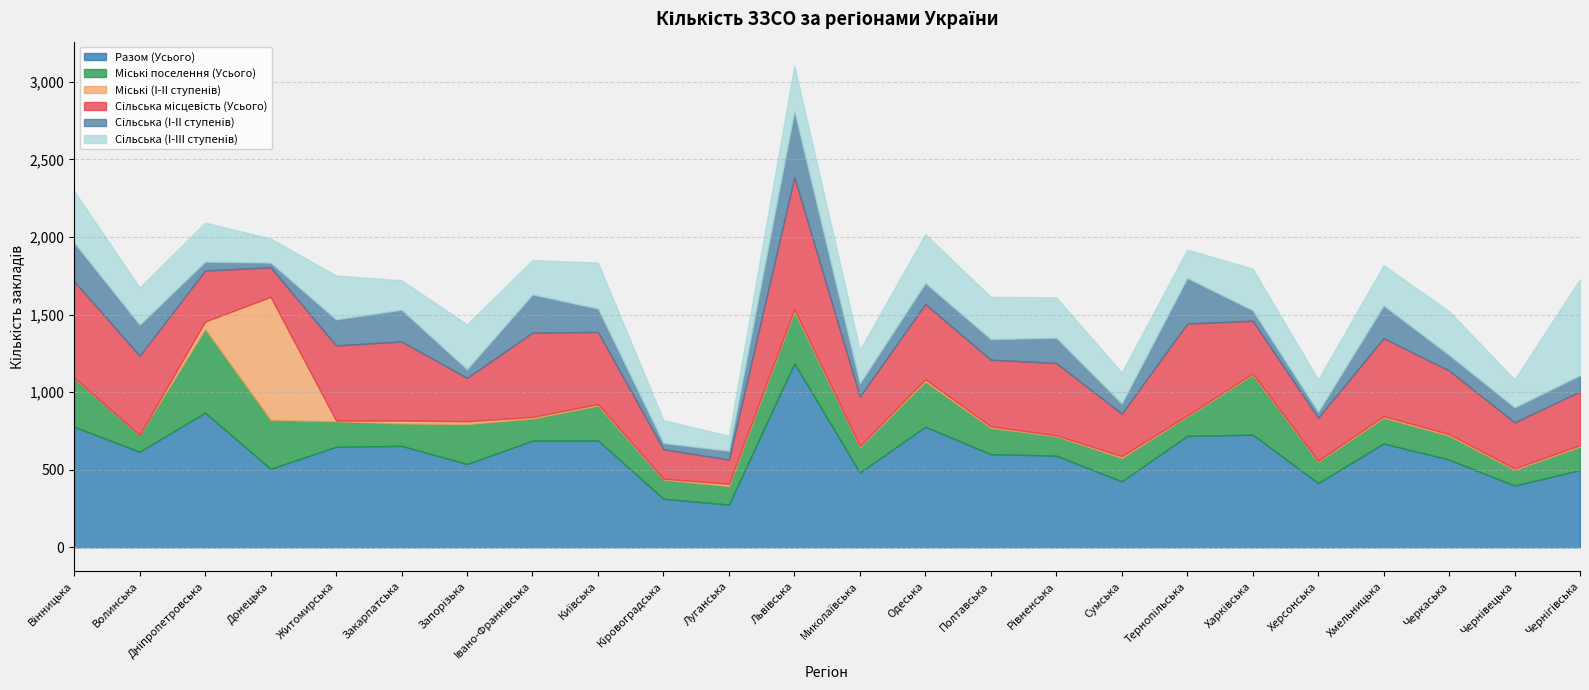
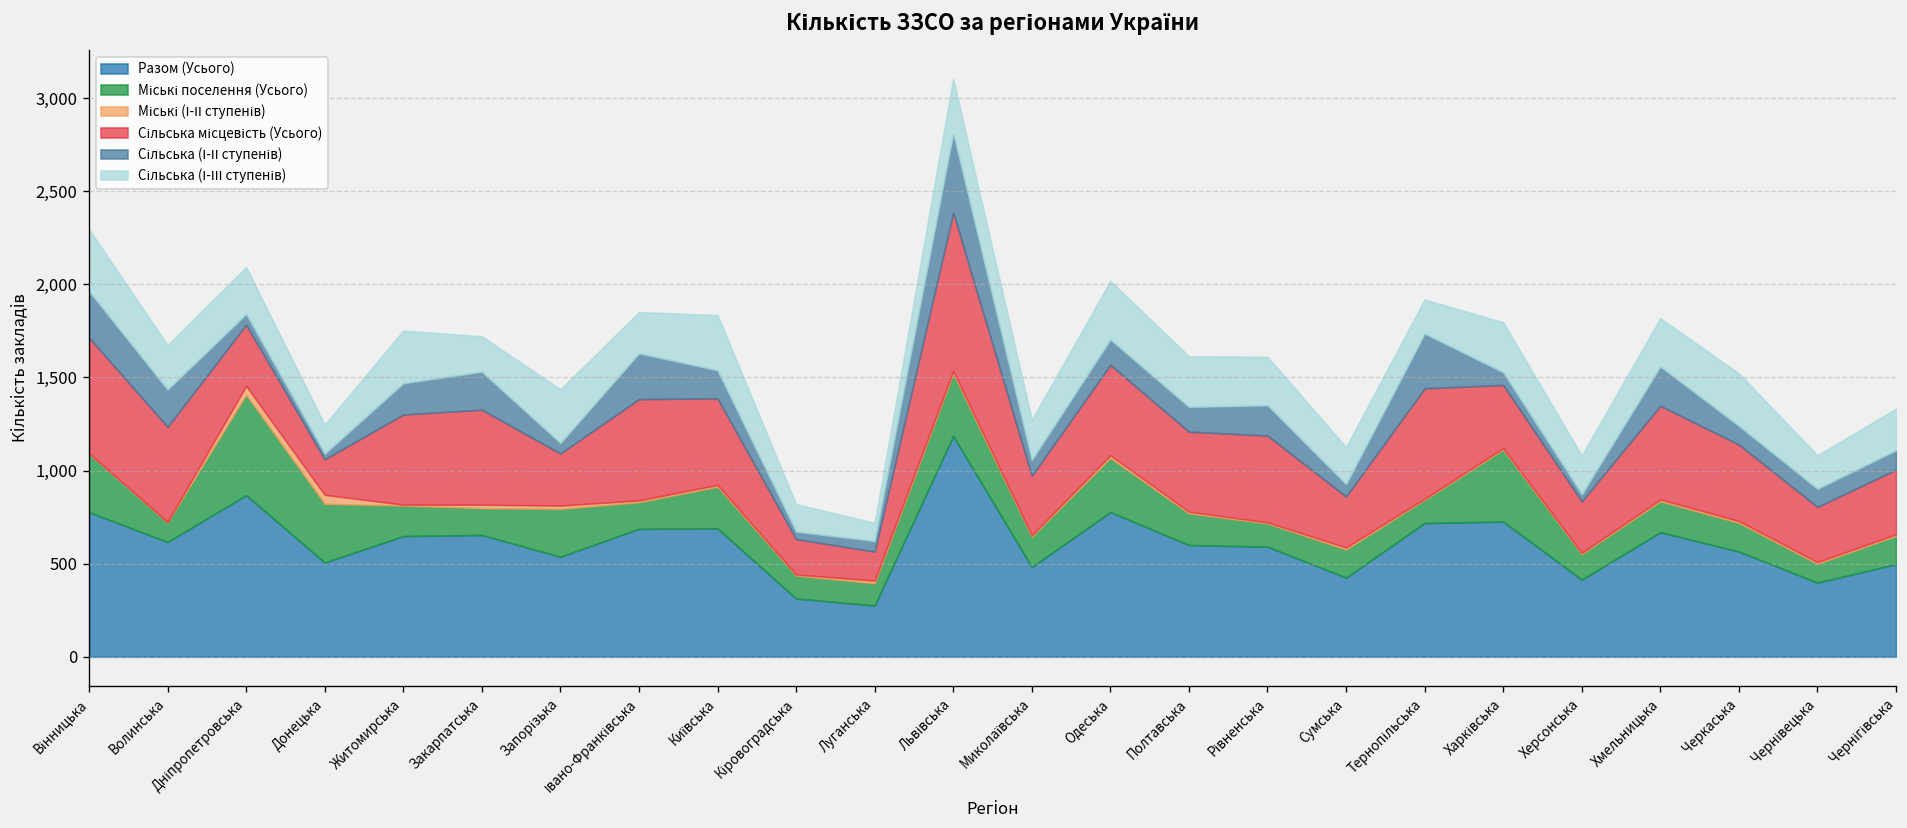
  {
    "Міські поселення (Усього)": {
      "Дніпропетровська": 540,
      "Донецька": 320,
      "Закарпатська": 140,
      "Запорізька": 260
    },
    "Міські (І-ІІ ступенів)": {
      "Дніпропетровська": 50,
-     "Донецька": 790,
+     "Донецька": 50,
      "Закарпатська": 20,
      "Запорізька": 20
    },
    "Сільська місцевість (Усього)": {
      "Вінницька": 620,
      "Волинська": 510,
      "Дніпропетровська": 330,
      "Донецька": 190,
      "Житомирська": 480,
      "Закарпатська": 510,
      "Запорізька": 280,
      "Івано-Франківська": 540,
      "Київська": 470,
      "Кіровоградська": 190,
      "Луганська": 160,
      "Львівська": 850,
      "Миколаївська": 320,
      "Одеська": 490,
      "Полтавська": 430,
      "Рівненська": 470,
      "Сумська": 270,
      "Тернопільська": 590,
      "Харківська": 340,
      "Херсонська": 280,
      "Хмельницька": 500,
      "Черкаська": 410,
      "Чернівецька": 300,
      "Чернігівська": 350
    },
    "Сільська (І-ІІІ ступенів)": {
      "Вінницька": 330,
      "Волинська": 240,
      "Дніпропетровська": 250,
      "Донецька": 160,
      "Житомирська": 280,
      "Закарпатська": 190,
      "Запорізька": 290,
      "Івано-Франківська": 220,
      "Київська": 300,
      "Кіровоградська": 150,
      "Луганська": 100,
      "Львівська": 290,
      "Миколаївська": 220,
      "Одеська": 310,
      "Полтавська": 270,
      "Рівненська": 260,
      "Сумська": 200,
      "Тернопільська": 180,
      "Харківська": 270,
      "Херсонська": 210,
      "Хмельницька": 260,
      "Черкаська": 280,
      "Чернівецька": 180,
-     "Чернігівська": 620
+     "Чернігівська": 220
    }
  }
